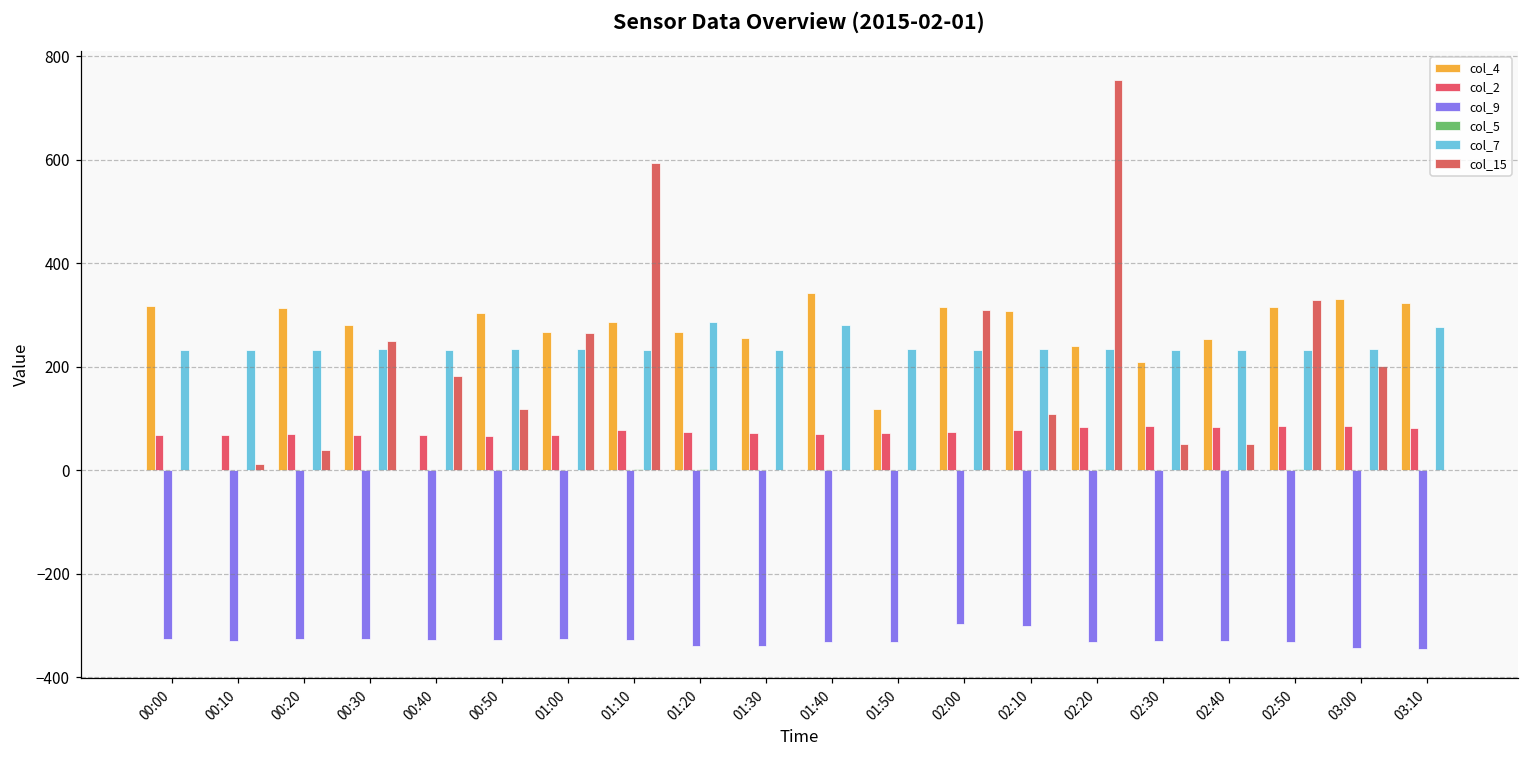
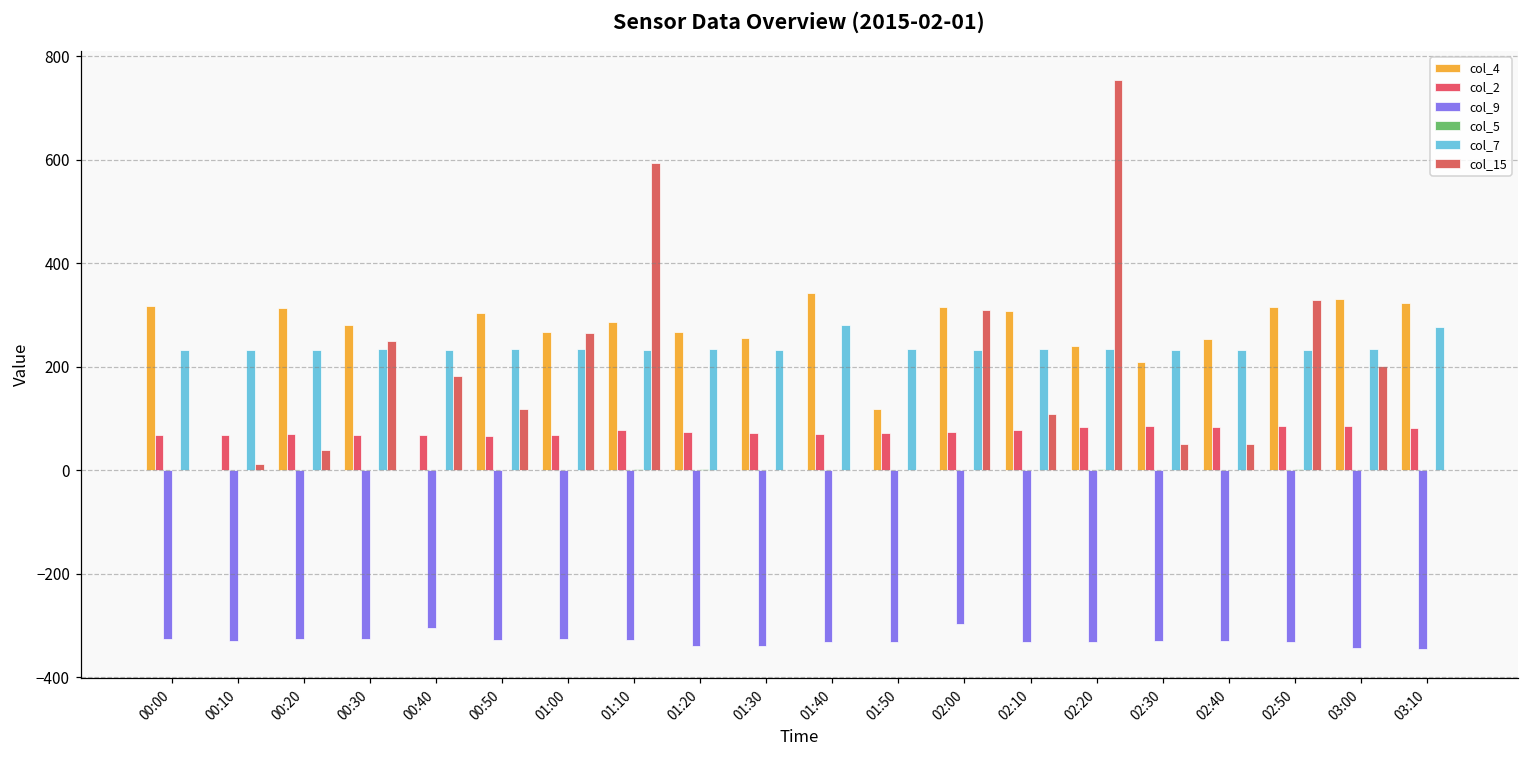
  {
    "col_4": {
      "00:00": 320,
      "00:10": 0,
      "00:20": 310,
      "00:30": 280,
      "00:40": 0,
      "00:50": 300,
      "01:00": 270,
      "01:10": 290,
      "01:20": 270,
      "01:30": 260,
      "01:40": 340,
      "01:50": 120,
      "02:00": 320,
      "02:10": 310,
      "02:20": 240,
      "02:30": 210,
      "02:40": 250,
      "02:50": 310,
      "03:00": 330,
      "03:10": 320
    },
    "col_9": {
      "00:00": -330,
      "00:10": -330,
      "00:20": -330,
      "00:30": -330,
-     "00:40": -330,
+     "00:40": -310,
      "00:50": -330,
      "01:00": -330,
      "01:10": -330,
      "01:20": -340,
      "01:30": -340,
      "01:40": -330,
      "01:50": -330,
      "02:00": -300,
-     "02:10": -300,
+     "02:10": -330,
      "02:20": -330,
      "02:30": -330,
      "02:40": -330,
      "02:50": -330,
      "03:00": -340,
      "03:10": -350
    },
    "col_7": {
      "00:00": 230,
      "00:10": 230,
      "00:20": 230,
      "00:30": 230,
      "00:40": 230,
      "00:50": 230,
      "01:00": 230,
      "01:10": 230,
-     "01:20": 290,
+     "01:20": 230,
      "01:30": 230,
      "01:40": 280,
      "01:50": 230,
      "02:00": 230,
      "02:10": 230,
      "02:20": 230,
      "02:30": 230,
      "02:40": 230,
      "02:50": 230,
      "03:00": 230,
      "03:10": 280
    }
  }
